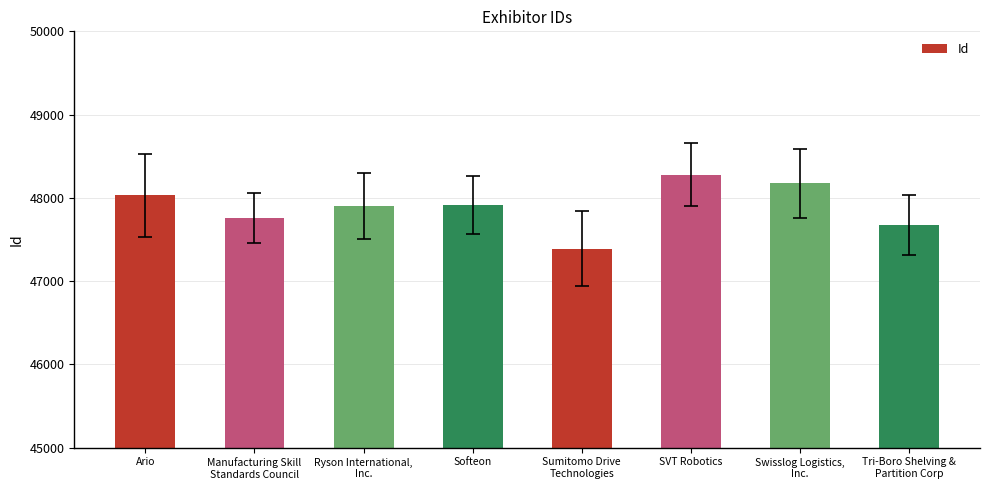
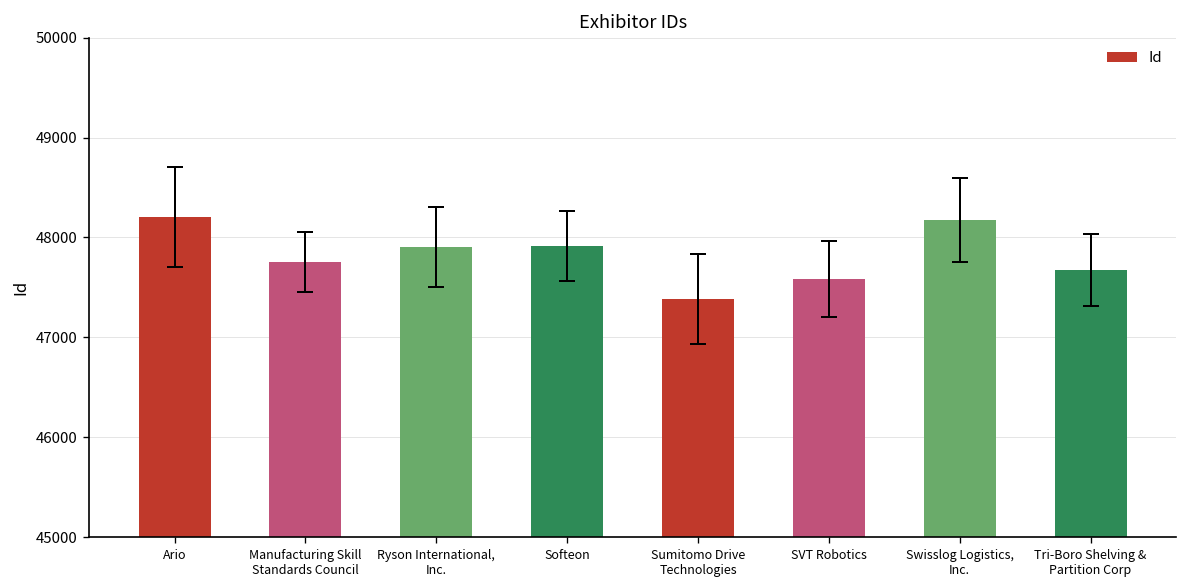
  {
    "Id": {
-     "Ario": 48000,
+     "Ario": 48200,
      "Manufacturing Skill Standards Council": 47800,
      "Ryson International, Inc.": 47900,
      "Softeon": 47900,
      "Sumitomo Drive Technologies": 47400,
-     "SVT Robotics": 48300,
+     "SVT Robotics": 47600,
      "Swisslog Logistics, Inc.": 48200,
      "Tri-Boro Shelving & Partition Corp": 47700
    }
  }
